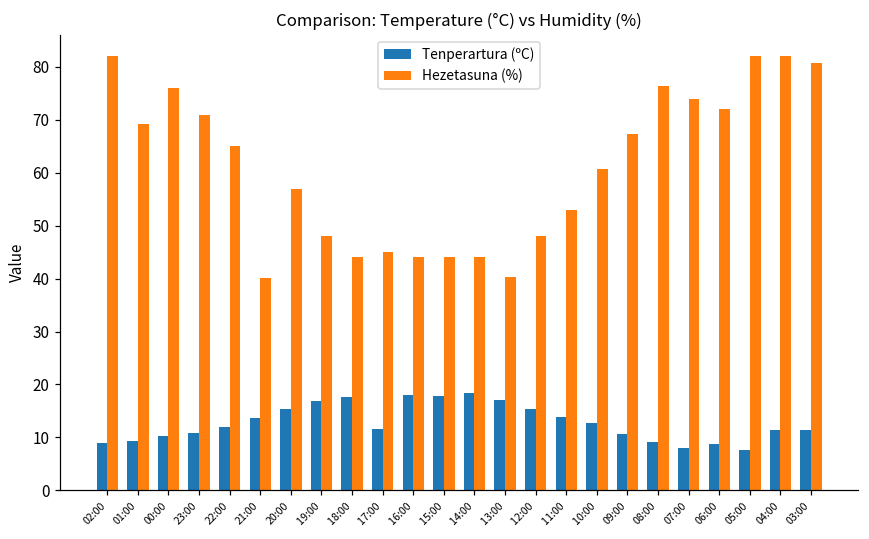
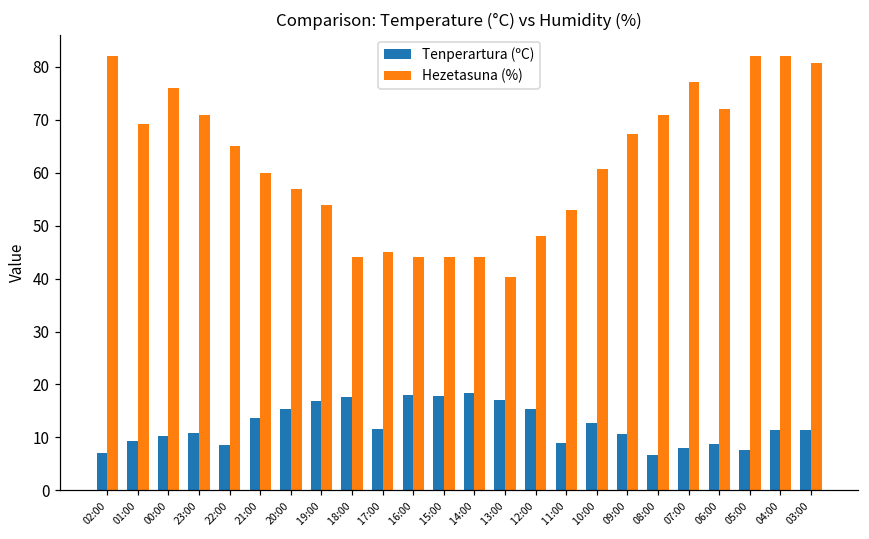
  {
    "Tenperartura (ºC)": {
-     "02:00": 9,
+     "02:00": 7,
      "01:00": 9,
      "00:00": 10,
      "23:00": 11,
-     "22:00": 12,
+     "22:00": 9,
      "21:00": 14,
      "20:00": 15,
      "19:00": 17,
      "18:00": 18,
      "17:00": 12,
      "16:00": 18,
      "15:00": 18,
      "14:00": 18,
      "13:00": 17,
      "12:00": 15,
-     "11:00": 14,
+     "11:00": 9,
      "10:00": 13,
      "09:00": 11,
-     "08:00": 9,
+     "08:00": 7,
      "07:00": 8,
      "06:00": 9,
      "05:00": 8,
      "04:00": 11,
      "03:00": 11
    },
    "Hezetasuna (%)": {
      "02:00": 82,
      "01:00": 69,
      "00:00": 76,
      "23:00": 71,
      "22:00": 65,
-     "21:00": 40,
+     "21:00": 60,
      "20:00": 57,
-     "19:00": 48,
+     "19:00": 54,
      "18:00": 44,
      "17:00": 45,
      "16:00": 44,
      "15:00": 44,
      "14:00": 44,
      "13:00": 40,
      "12:00": 48,
      "11:00": 53,
      "10:00": 61,
      "09:00": 67,
-     "08:00": 76,
-     "07:00": 74,
+     "08:00": 71,
+     "07:00": 77,
      "06:00": 72,
      "05:00": 82,
      "04:00": 82,
      "03:00": 81
    }
  }
